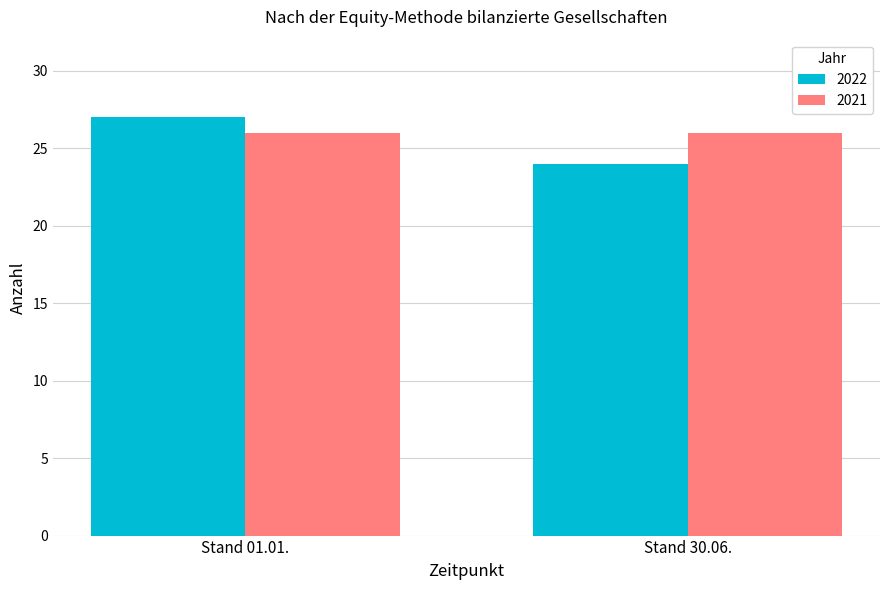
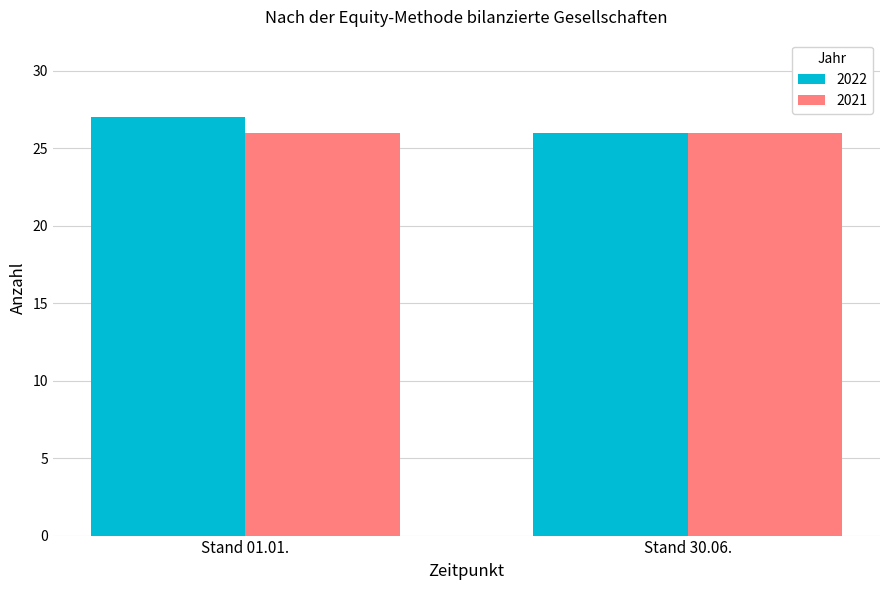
  {
    "2022": {
      "Stand 01.01.": 27,
-     "Stand 30.06.": 24
+     "Stand 30.06.": 26
    },
    "2021": {
      "Stand 01.01.": 26,
      "Stand 30.06.": 26
    }
  }
